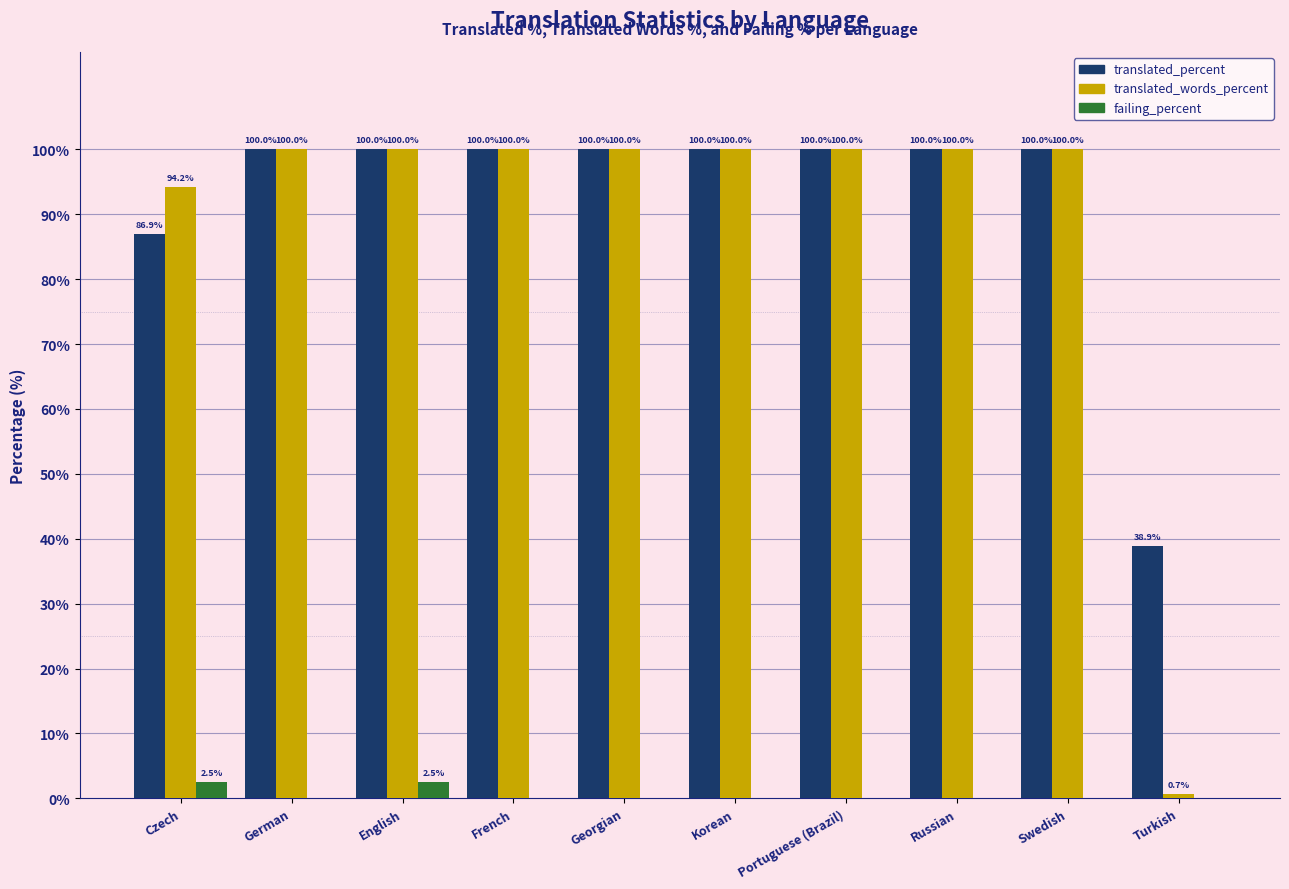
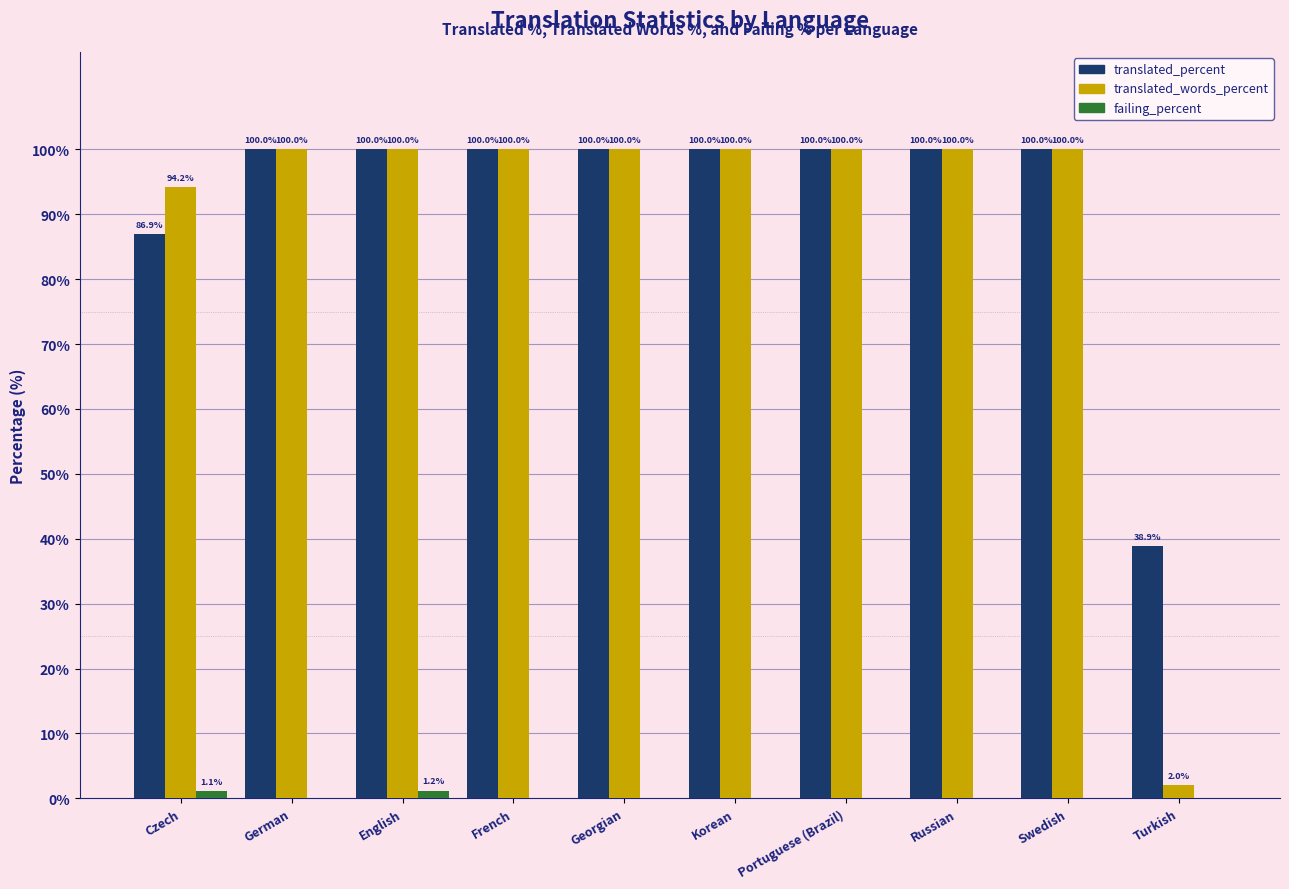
  {
    "translated_percent": {
      "Czech": "86.9%",
      "German": "100.0%",
      "English": "100.0%",
      "French": "100.0%",
      "Georgian": "100.0%",
      "Korean": "100.0%",
      "Portuguese (Brazil)": "100.0%",
      "Russian": "100.0%",
      "Swedish": "100.0%",
      "Turkish": "38.9%"
    },
    "translated_words_percent": {
      "Czech": "94.2%",
      "German": "100.0%",
      "English": "100.0%",
      "French": "100.0%",
      "Georgian": "100.0%",
      "Korean": "100.0%",
      "Portuguese (Brazil)": "100.0%",
      "Russian": "100.0%",
      "Swedish": "100.0%",
-     "Turkish": "0.7%"
+     "Turkish": "2.0%"
    },
    "failing_percent": {
-     "Czech": "2.5%",
-     "English": "2.5%"
+     "Czech": "1.1%",
+     "English": "1.2%"
    }
  }
